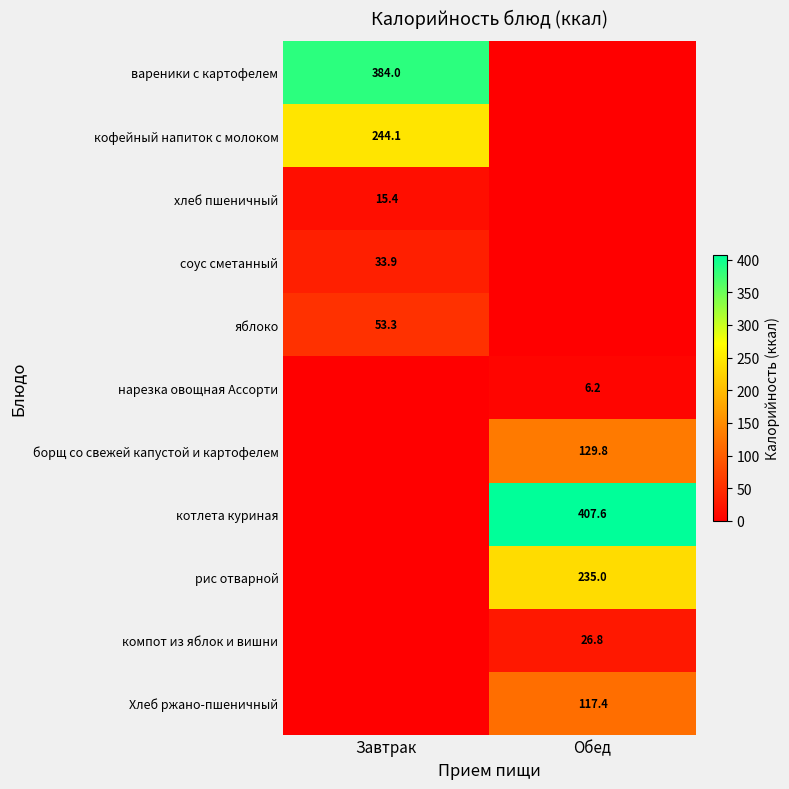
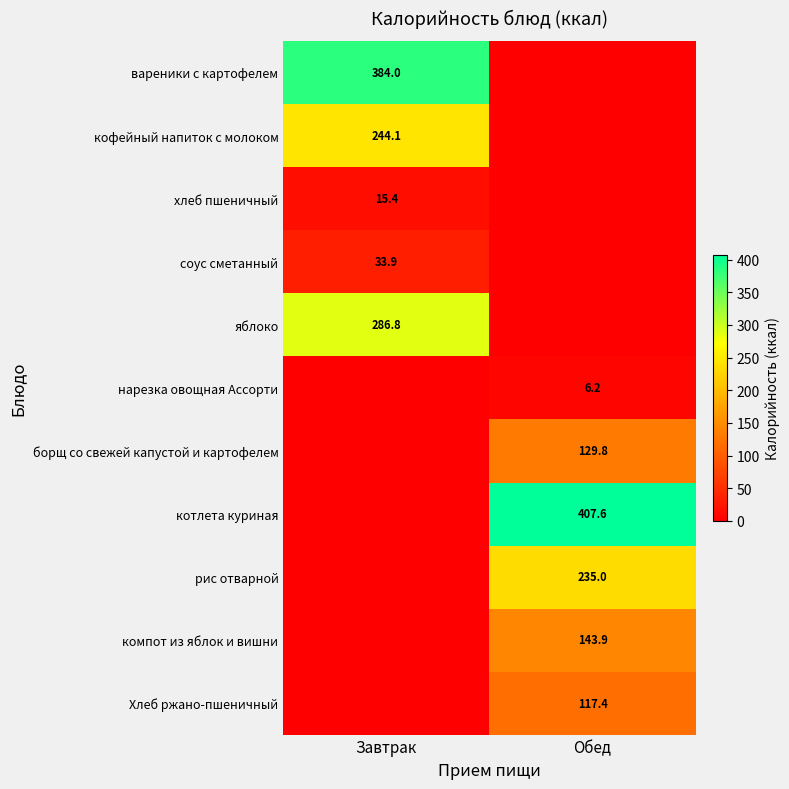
  {
    "вареники с картофелем": {
      "Завтрак": 384.0
    },
    "кофейный напиток с молоком": {
      "Завтрак": 244.1
    },
    "хлеб пшеничный": {
      "Завтрак": 15.4
    },
    "соус сметанный": {
      "Завтрак": 33.9
    },
    "яблоко": {
-     "Завтрак": 53.3
+     "Завтрак": 286.8
    },
    "нарезка овощная Ассорти": {
      "Обед": 6.2
    },
    "борщ со свежей капустой и картофелем": {
      "Обед": 129.8
    },
    "котлета куриная": {
      "Обед": 407.6
    },
    "рис отварной": {
      "Обед": 235.0
    },
    "компот из яблок и вишни": {
-     "Обед": 26.8
+     "Обед": 143.9
    },
    "Хлеб ржано-пшеничный": {
      "Обед": 117.4
    }
  }
